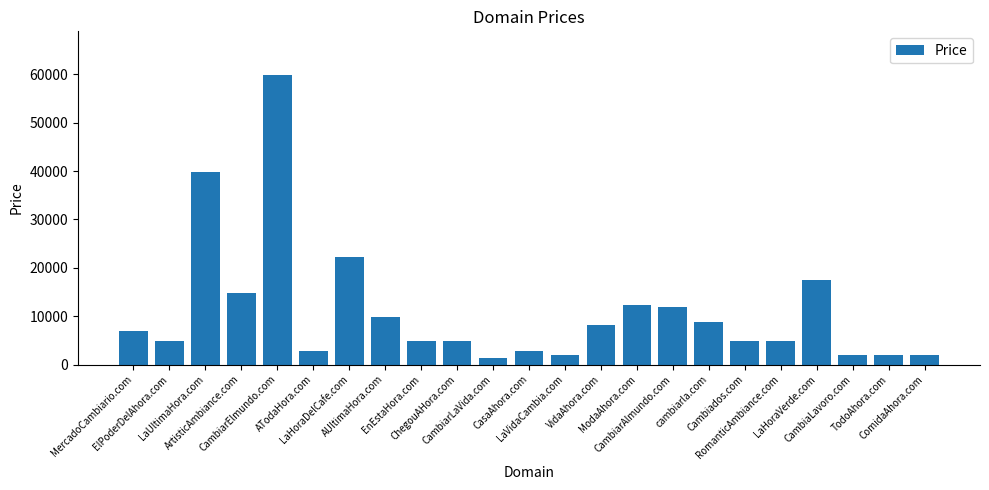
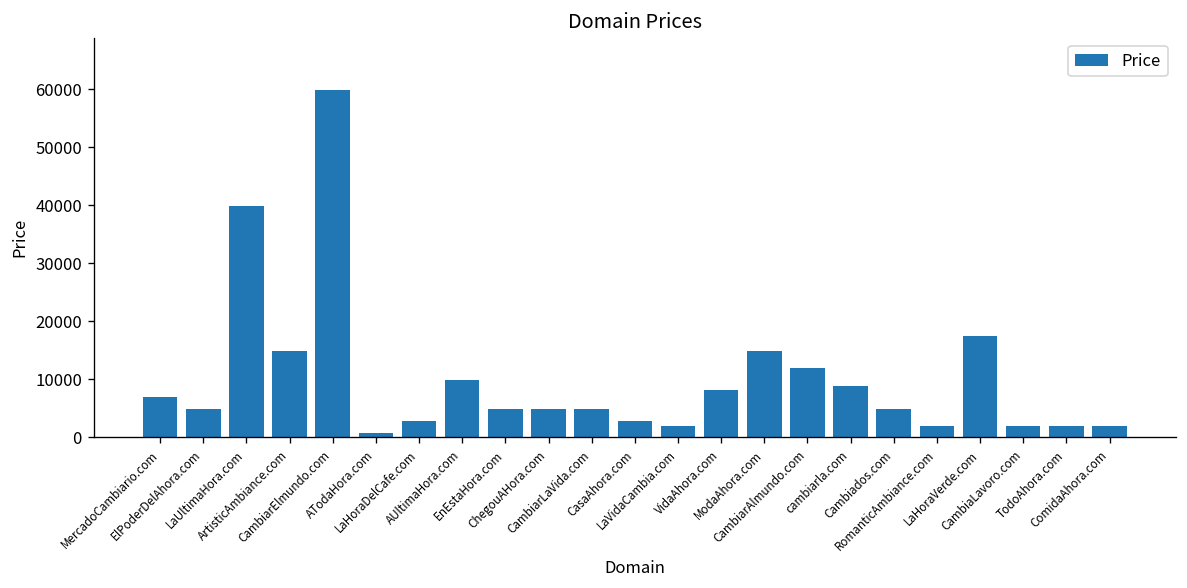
  {
    "MercadoCambiario.com": 7000,
    "ElPoderDelAhora.com": 5000,
    "LaUltimaHora.com": 40000,
    "ArtisticAmbiance.com": 15000,
    "CambiarElmundo.com": 60000,
-   "ATodaHora.com": 3000,
-   "LaHoraDelCafe.com": 22000,
+   "ATodaHora.com": 1000,
+   "LaHoraDelCafe.com": 3000,
    "AUltimaHora.com": 10000,
    "EnEstaHora.com": 5000,
    "ChegouAHora.com": 5000,
-   "CambiarLaVida.com": 1000,
+   "CambiarLaVida.com": 5000,
    "CasaAhora.com": 3000,
    "LaVidaCambia.com": 2000,
    "VidaAhora.com": 8000,
-   "ModaAhora.com": 12000,
+   "ModaAhora.com": 15000,
    "CambiarAlmundo.com": 12000,
    "cambiarla.com": 9000,
    "Cambiados.com": 5000,
-   "RomanticAmbiance.com": 5000,
+   "RomanticAmbiance.com": 2000,
    "LaHoraVerde.com": 17000,
    "CambiaLavoro.com": 2000,
    "TodoAhora.com": 2000,
    "ComidaAhora.com": 2000
  }
